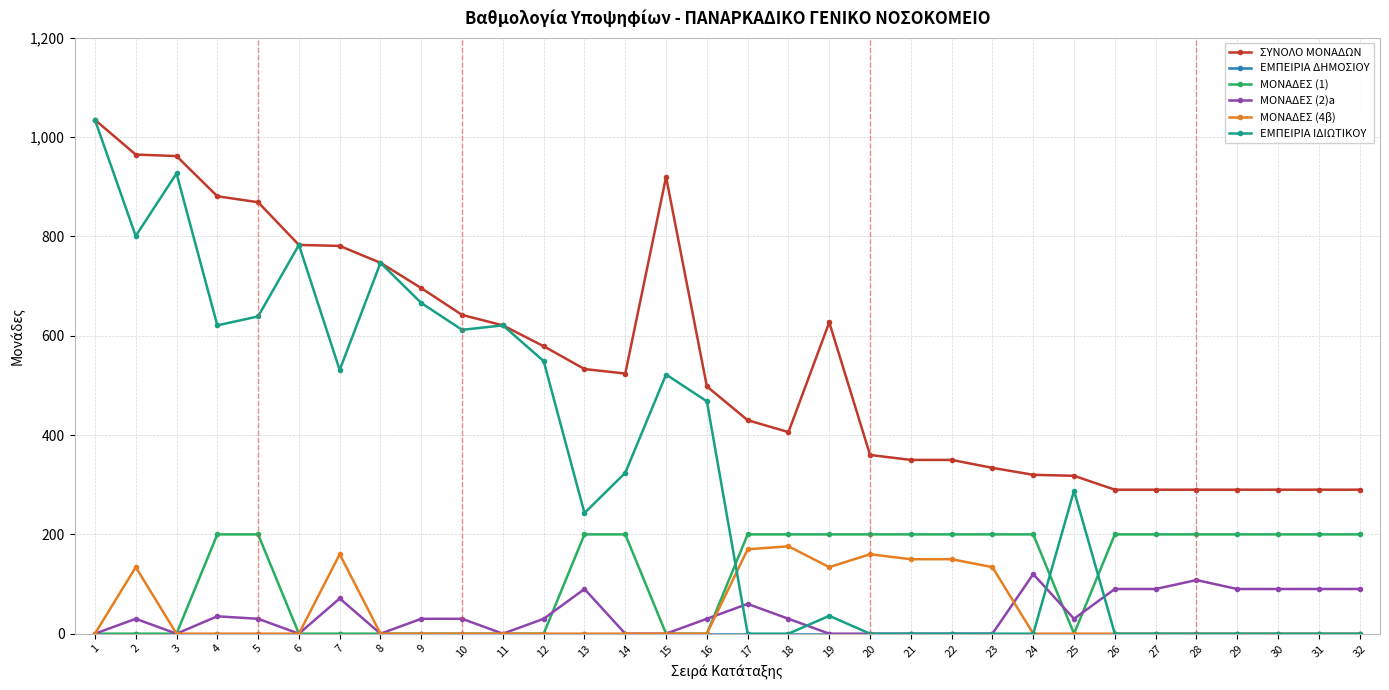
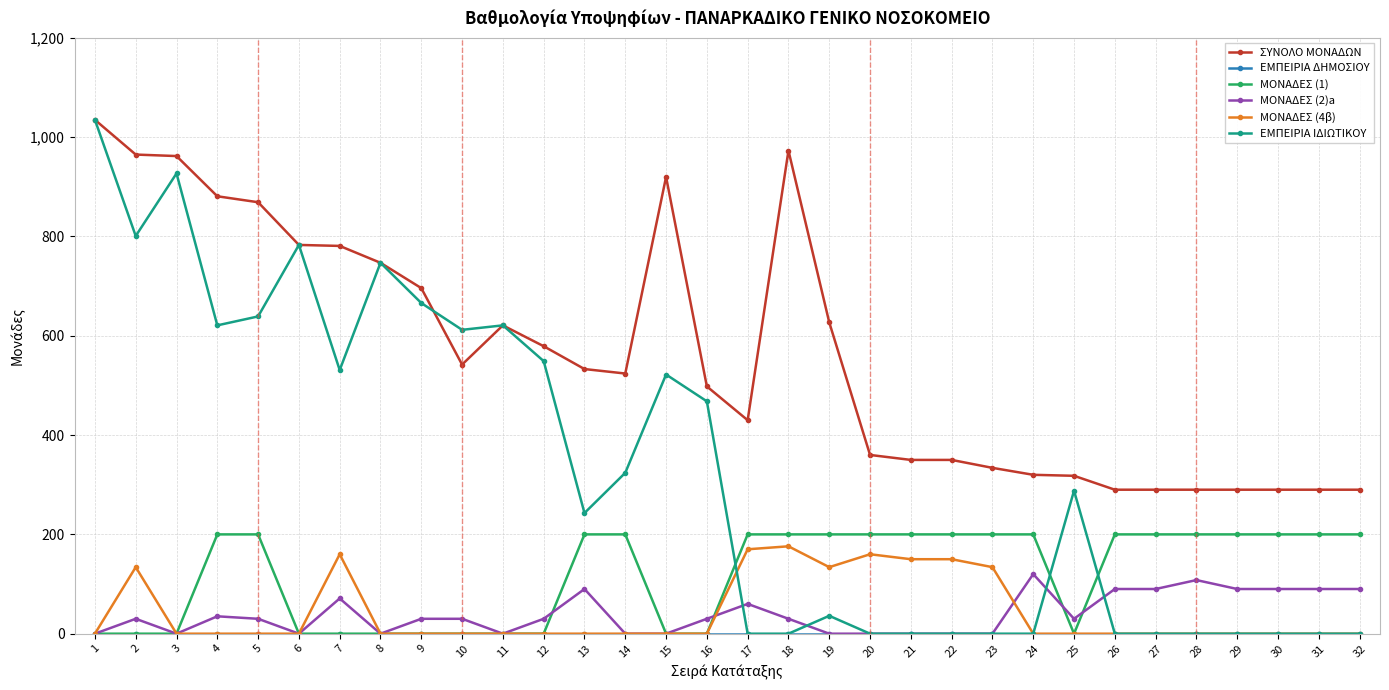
  {
    "ΣΥΝΟΛΟ ΜΟΝΑΔΩΝ": {
      "2": 970,
      "3": 960,
      "4": 880,
      "5": 870,
      "7": 780,
      "9": 700,
-     "10": 640,
+     "10": 540,
      "12": 580,
      "13": 530,
      "14": 520,
      "15": 920,
      "16": 500,
      "17": 430,
-     "18": 410,
+     "18": 970,
      "19": 630,
      "20": 360,
      "21": 350,
      "22": 350,
      "23": 330,
      "24": 320,
      "25": 320,
      "26": 290,
      "27": 290,
      "28": 290,
      "29": 290,
      "30": 290,
      "31": 290,
      "32": 290
    },
    "ΜΟΝΑΔΕΣ (2)a": {
      "2": 30,
      "4": 40,
      "5": 30,
      "7": 70,
      "9": 30,
      "10": 30,
      "12": 30,
      "13": 90,
      "16": 30,
      "17": 60,
      "18": 30,
      "24": 120,
      "25": 30,
      "26": 90,
      "27": 90,
      "28": 110,
      "29": 90,
      "30": 90,
      "31": 90,
      "32": 90
    },
    "ΜΟΝΑΔΕΣ (4β)": {
      "2": 130,
      "7": 160,
      "17": 170,
      "18": 180,
      "19": 130,
      "20": 160,
      "21": 150,
      "22": 150,
      "23": 130
    }
  }
